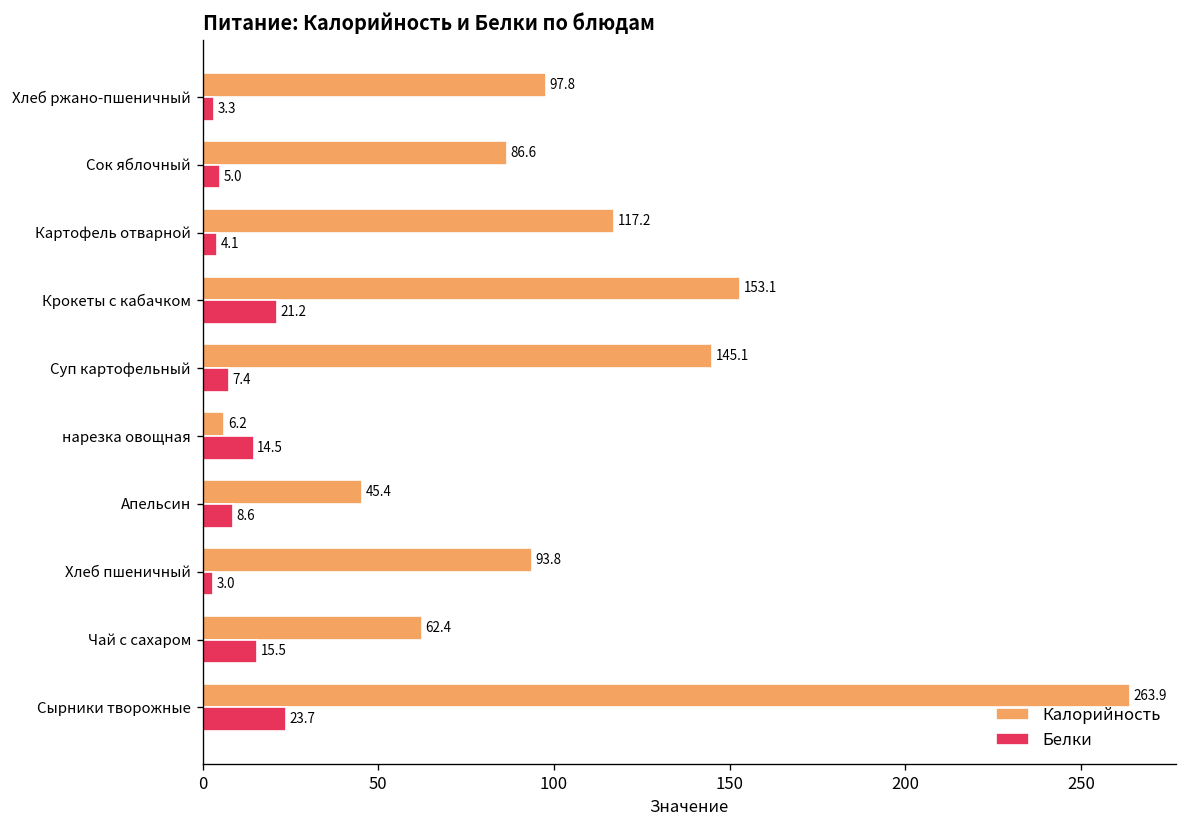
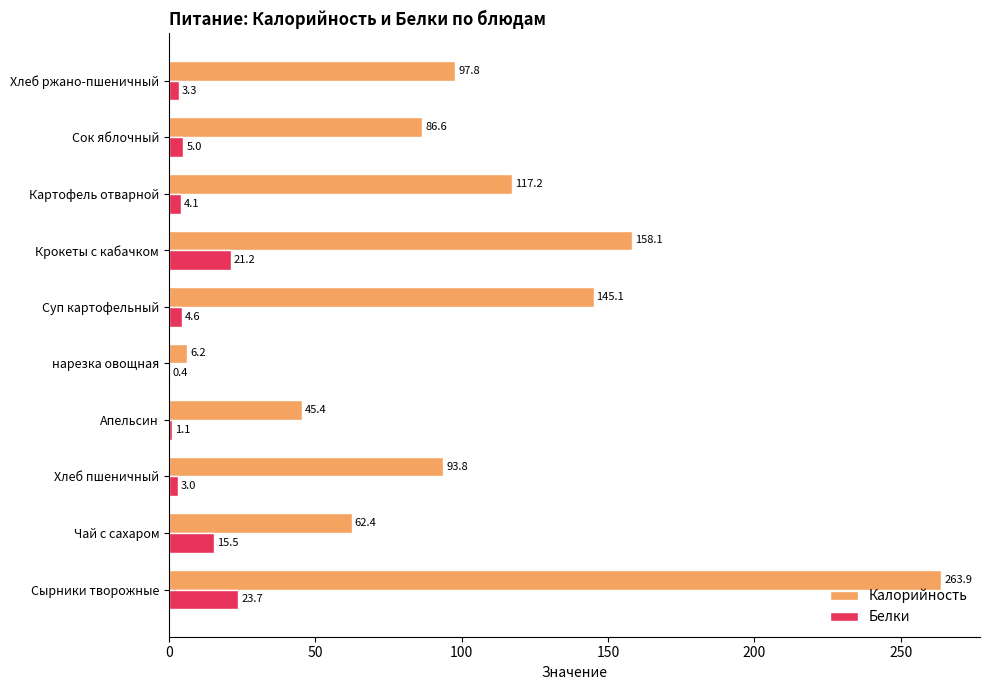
  {
    "Калорийность": {
      "Хлеб ржано-пшеничный": 97.8,
      "Сок яблочный": 86.6,
      "Картофель отварной": 117.2,
-     "Крокеты с кабачком": 153.1,
+     "Крокеты с кабачком": 158.1,
      "Суп картофельный": 145.1,
      "нарезка овощная": 6.2,
      "Апельсин": 45.4,
      "Хлеб пшеничный": 93.8,
      "Чай с сахаром": 62.4,
      "Сырники творожные": 263.9
    },
    "Белки": {
      "Хлеб ржано-пшеничный": 3.3,
      "Сок яблочный": 5.0,
      "Картофель отварной": 4.1,
      "Крокеты с кабачком": 21.2,
-     "Суп картофельный": 7.4,
-     "нарезка овощная": 14.5,
-     "Апельсин": 8.6,
+     "Суп картофельный": 4.6,
+     "нарезка овощная": 0.4,
+     "Апельсин": 1.1,
      "Хлеб пшеничный": 3.0,
      "Чай с сахаром": 15.5,
      "Сырники творожные": 23.7
    }
  }
